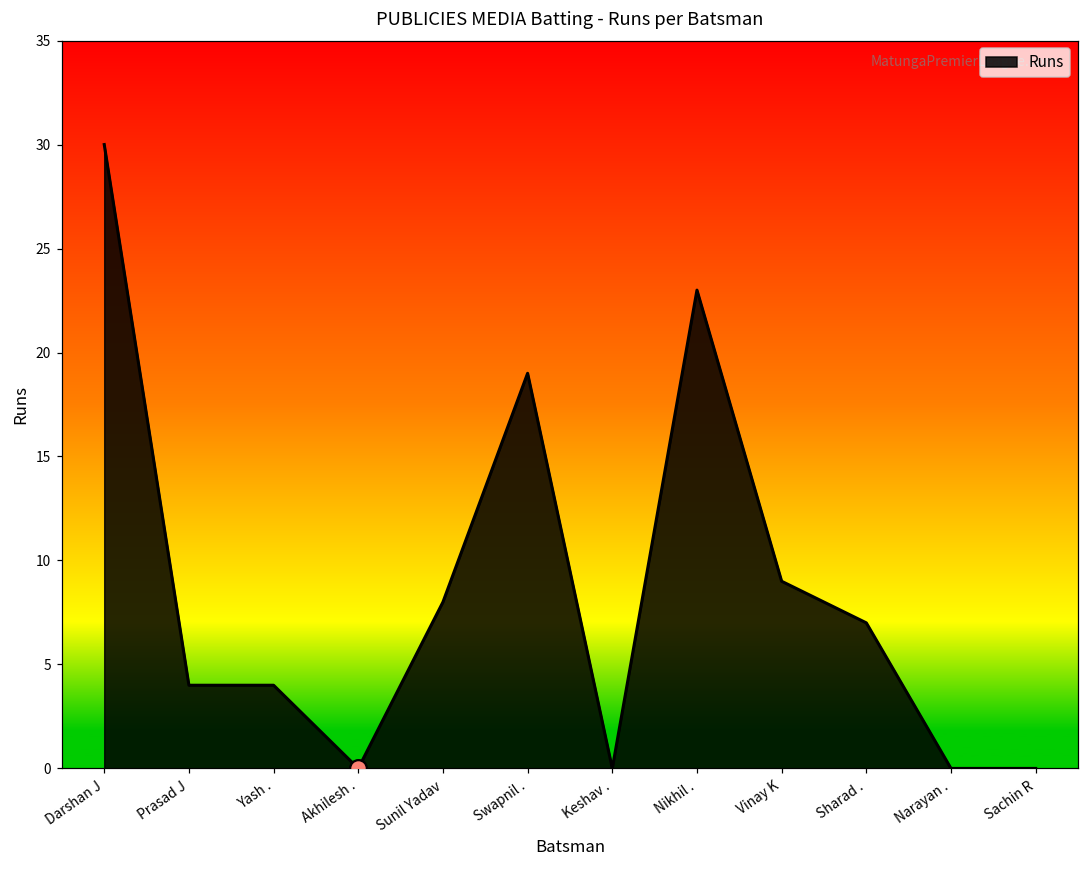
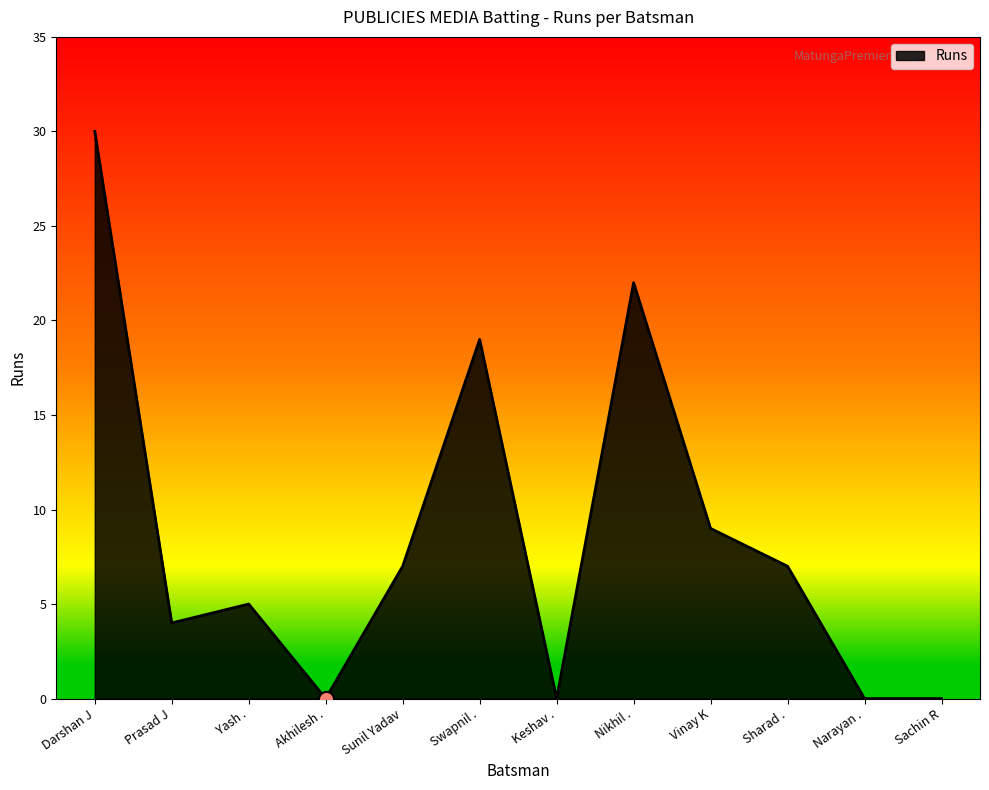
  {
    "Runs": {
      "Darshan J": 30,
      "Prasad J": 4,
-     "Yash .": 4,
-     "Sunil Yadav": 8,
+     "Yash .": 5,
+     "Sunil Yadav": 7,
      "Swapnil .": 19,
      "Keshav .": 0,
-     "Nikhil .": 23,
+     "Nikhil .": 22,
      "Vinay K": 9,
      "Sharad .": 7,
      "Narayan .": 0,
      "Sachin R": 0
    }
  }
